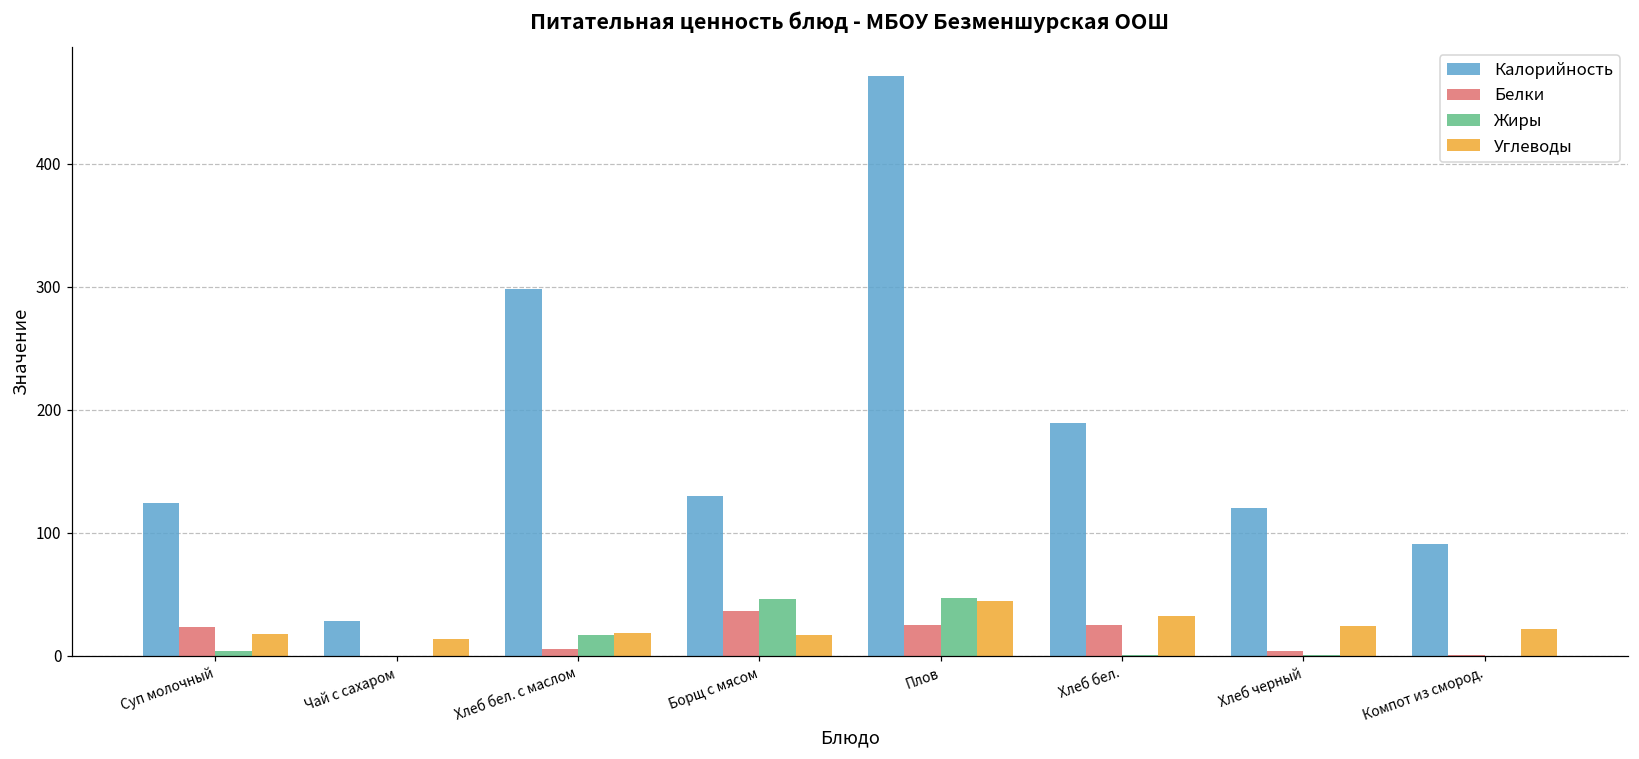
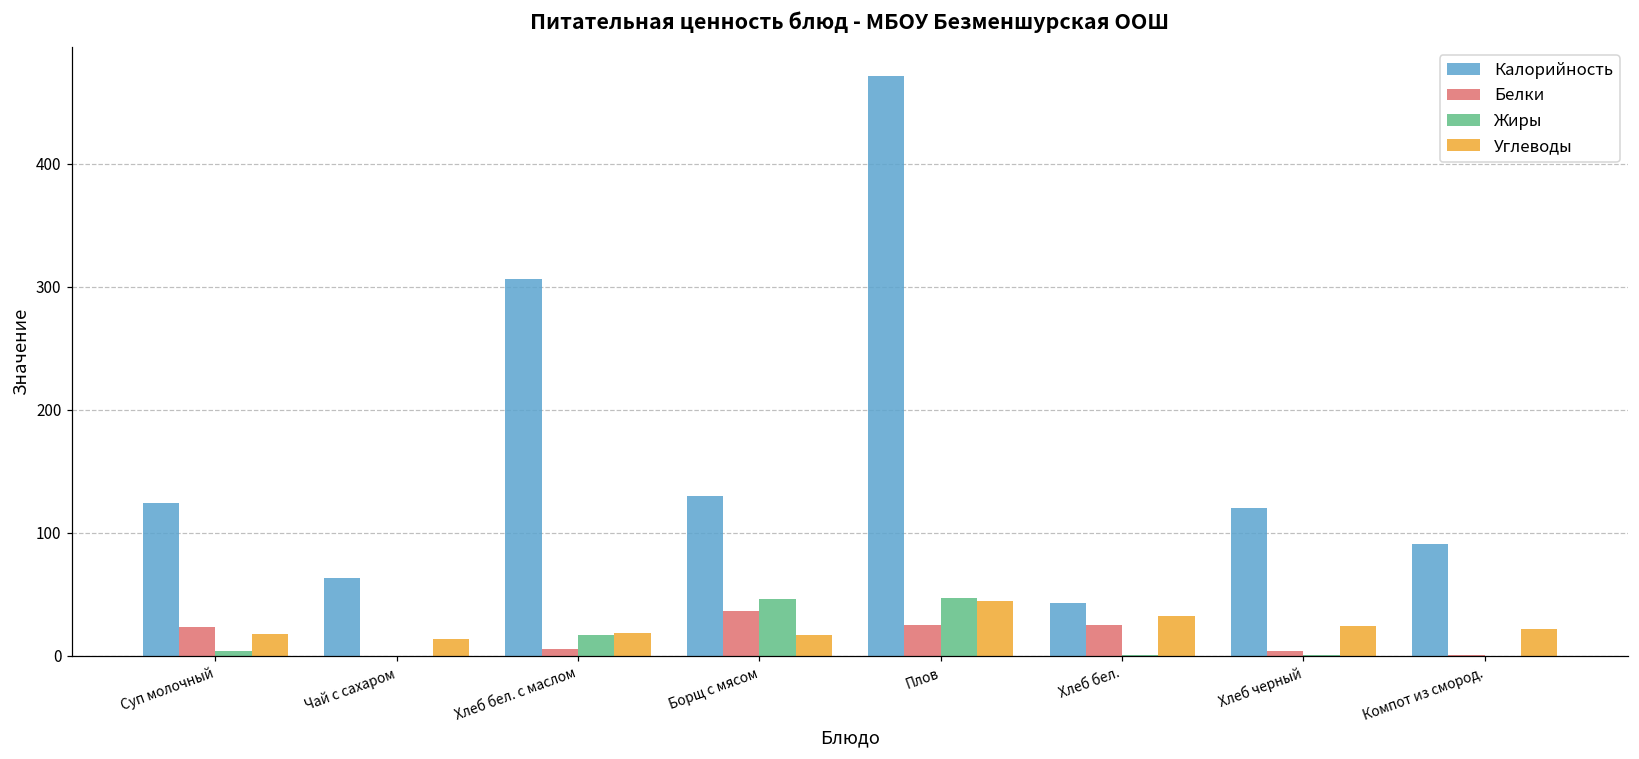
  {
    "Калорийность": {
      "Суп молочный": 124,
-     "Чай с сахаром": 28,
-     "Хлеб бел. с маслом": 298,
+     "Чай с сахаром": 63,
+     "Хлеб бел. с маслом": 306,
      "Борщ с мясом": 130,
      "Плов": 471,
-     "Хлеб бел.": 189,
+     "Хлеб бел.": 43,
      "Хлеб черный": 120,
      "Компот из смород.": 91
    },
    "Белки": {
      "Суп молочный": 24,
      "Хлеб бел. с маслом": 6,
      "Борщ с мясом": 37,
      "Плов": 25,
      "Хлеб бел.": 25,
      "Хлеб черный": 4
    },
    "Жиры": {
      "Суп молочный": 4,
      "Чай с сахаром": 0,
      "Хлеб бел. с маслом": 17,
      "Борщ с мясом": 46,
      "Плов": 47
    },
    "Углеводы": {
      "Суп молочный": 17,
      "Чай с сахаром": 14,
      "Хлеб бел. с маслом": 19,
      "Борщ с мясом": 17,
      "Плов": 45,
      "Хлеб бел.": 32,
      "Хлеб черный": 25,
      "Компот из смород.": 22
    }
  }
